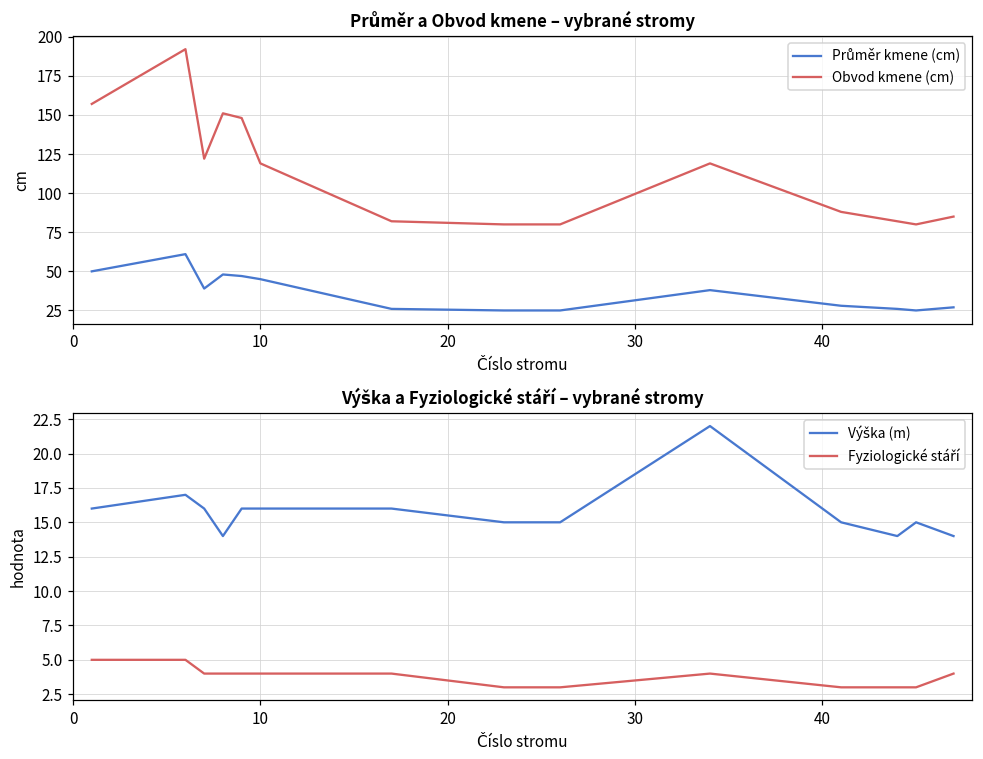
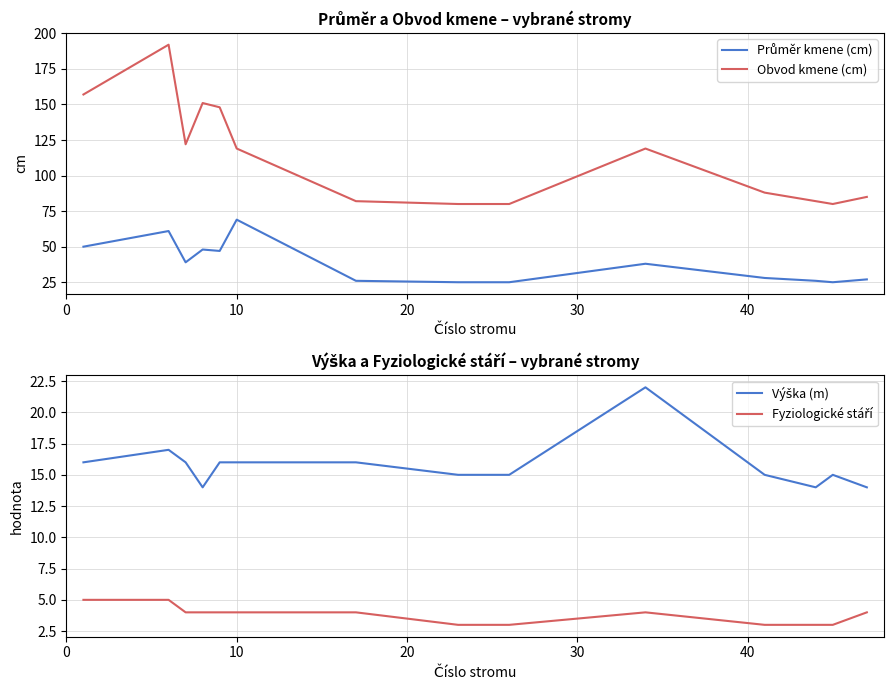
  {
    "Průměr a Obvod kmene – vybrané stromy": {
      "Průměr kmene (cm)": {
-       "10": 45
+       "10": 69
      },
      "Obvod kmene (cm)": {
        "10": 119
      }
    },
    "Výška a Fyziologické stáří – vybrané stromy": {
      "Výška (m)": {
        "10": 16.0
      },
      "Fyziologické stáří": {
        "10": 4.0
      }
    }
  }
